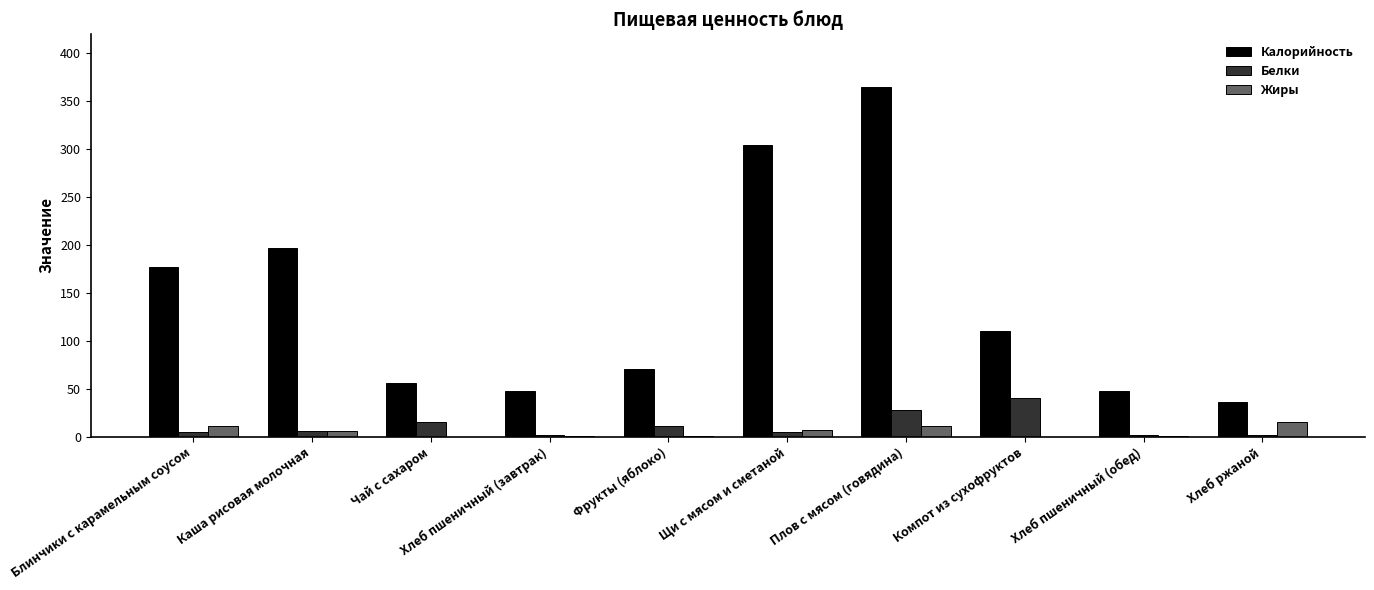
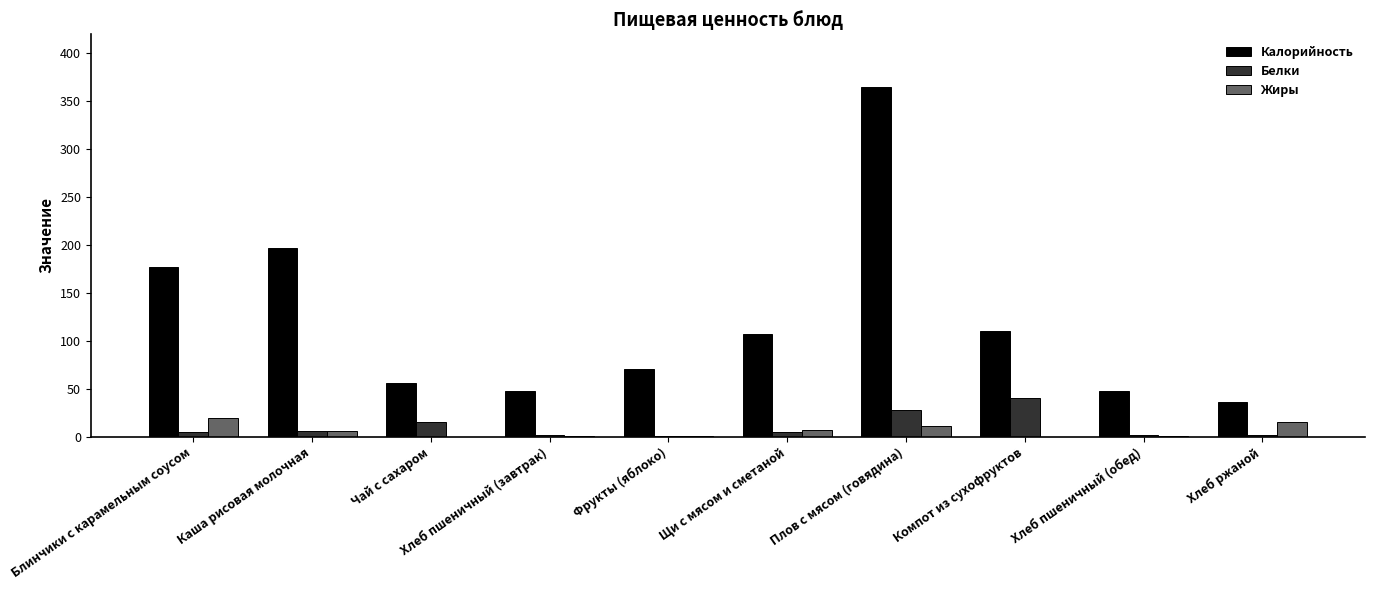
  {
    "Калорийность": {
      "Блинчики с карамельным соусом": 180,
      "Каша рисовая молочная": 200,
      "Чай с сахаром": 60,
      "Хлеб пшеничный (завтрак)": 50,
      "Фрукты (яблоко)": 70,
-     "Щи с мясом и сметаной": 300,
+     "Щи с мясом и сметаной": 110,
      "Плов с мясом (говядина)": 370,
      "Компот из сухофруктов": 110,
      "Хлеб пшеничный (обед)": 50,
      "Хлеб ржаной": 40
    },
    "Белки": {
      "Блинчики с карамельным соусом": 0,
      "Каша рисовая молочная": 10,
      "Чай с сахаром": 20,
-     "Фрукты (яблоко)": 10,
+     "Фрукты (яблоко)": 0,
      "Щи с мясом и сметаной": 0,
      "Плов с мясом (говядина)": 30,
      "Компот из сухофруктов": 40
    },
    "Жиры": {
-     "Блинчики с карамельным соусом": 10,
+     "Блинчики с карамельным соусом": 20,
      "Каша рисовая молочная": 10,
      "Чай с сахаром": 0,
      "Щи с мясом и сметаной": 10,
      "Плов с мясом (говядина)": 10,
      "Компот из сухофруктов": 0,
      "Хлеб ржаной": 10
    }
  }
